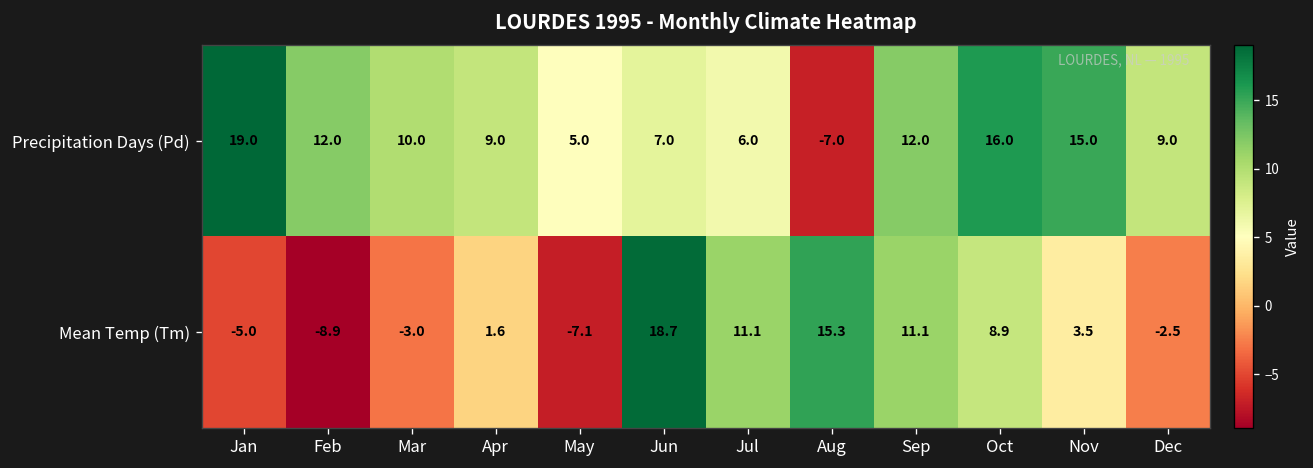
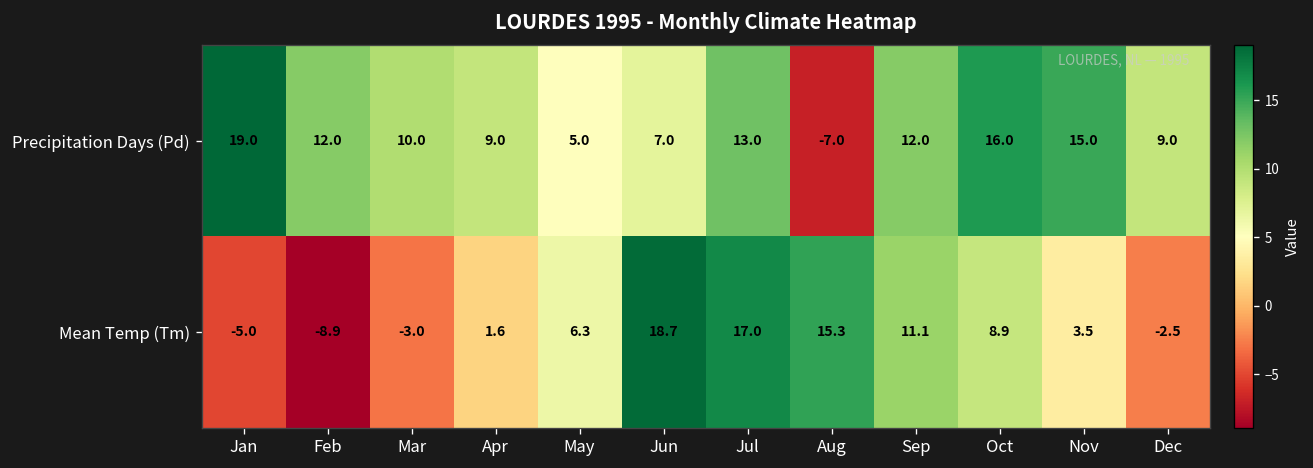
  {
    "Precipitation Days (Pd)": {
      "Jan": 19.0,
      "Feb": 12.0,
      "Mar": 10.0,
      "Apr": 9.0,
      "May": 5.0,
      "Jun": 7.0,
-     "Jul": 6.0,
+     "Jul": 13.0,
      "Aug": -7.0,
      "Sep": 12.0,
      "Oct": 16.0,
      "Dec": 9.0
    },
    "Mean Temp (Tm)": {
      "Jan": -5.0,
      "Feb": -8.9,
      "Mar": -3.0,
      "Apr": 1.6,
-     "May": -7.1,
+     "May": 6.3,
      "Jun": 18.7,
-     "Jul": 11.1,
+     "Jul": 17.0,
      "Aug": 15.3,
      "Sep": 11.1,
      "Oct": 8.9,
      "Nov": 3.5,
      "Dec": -2.5
    }
  }
